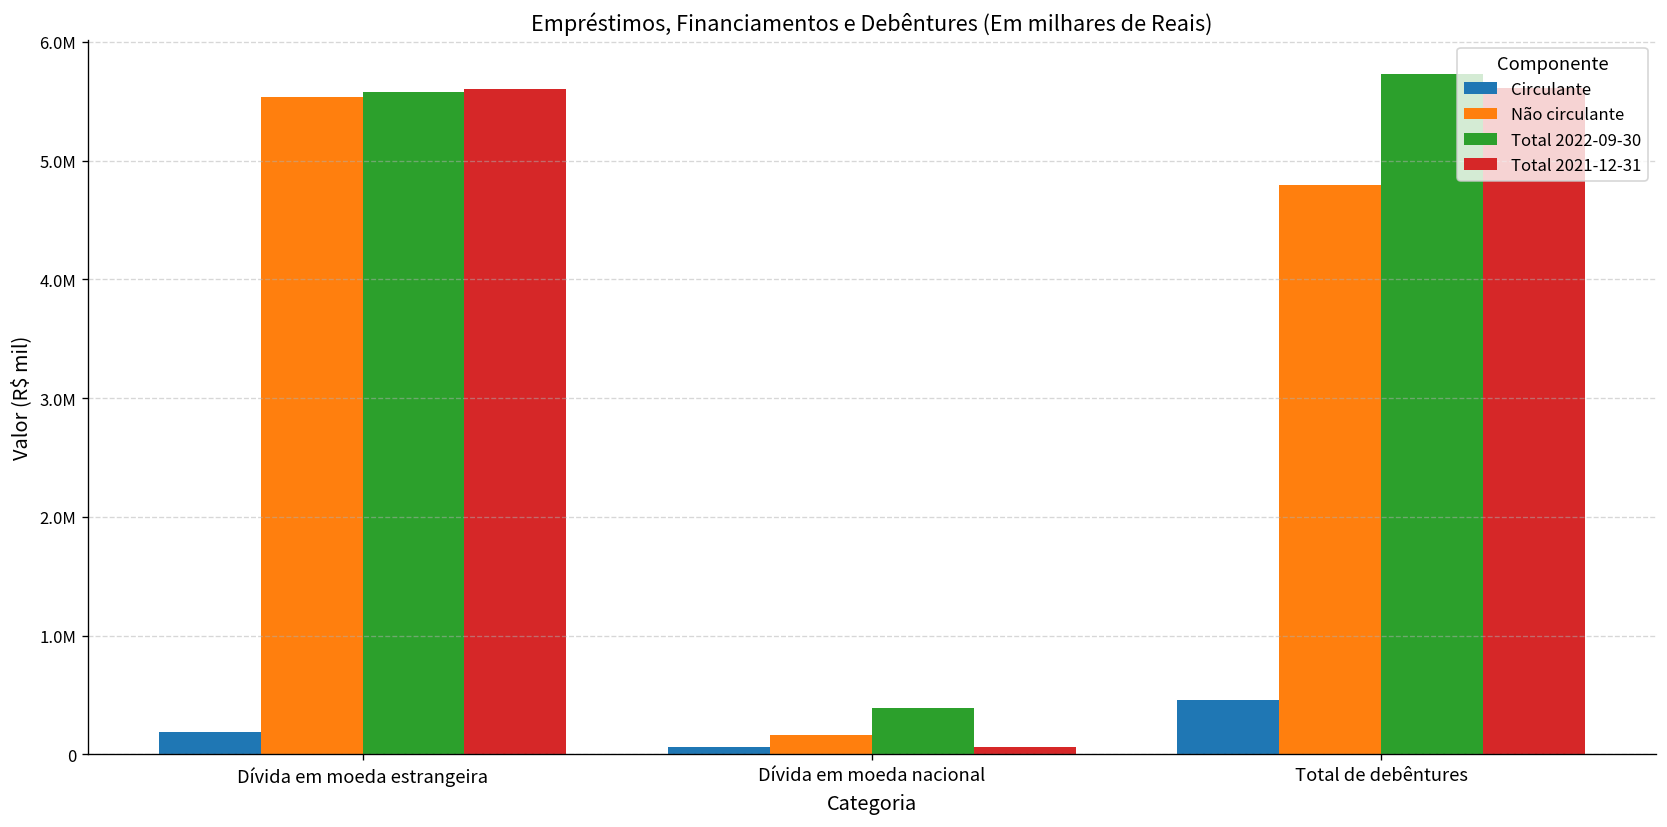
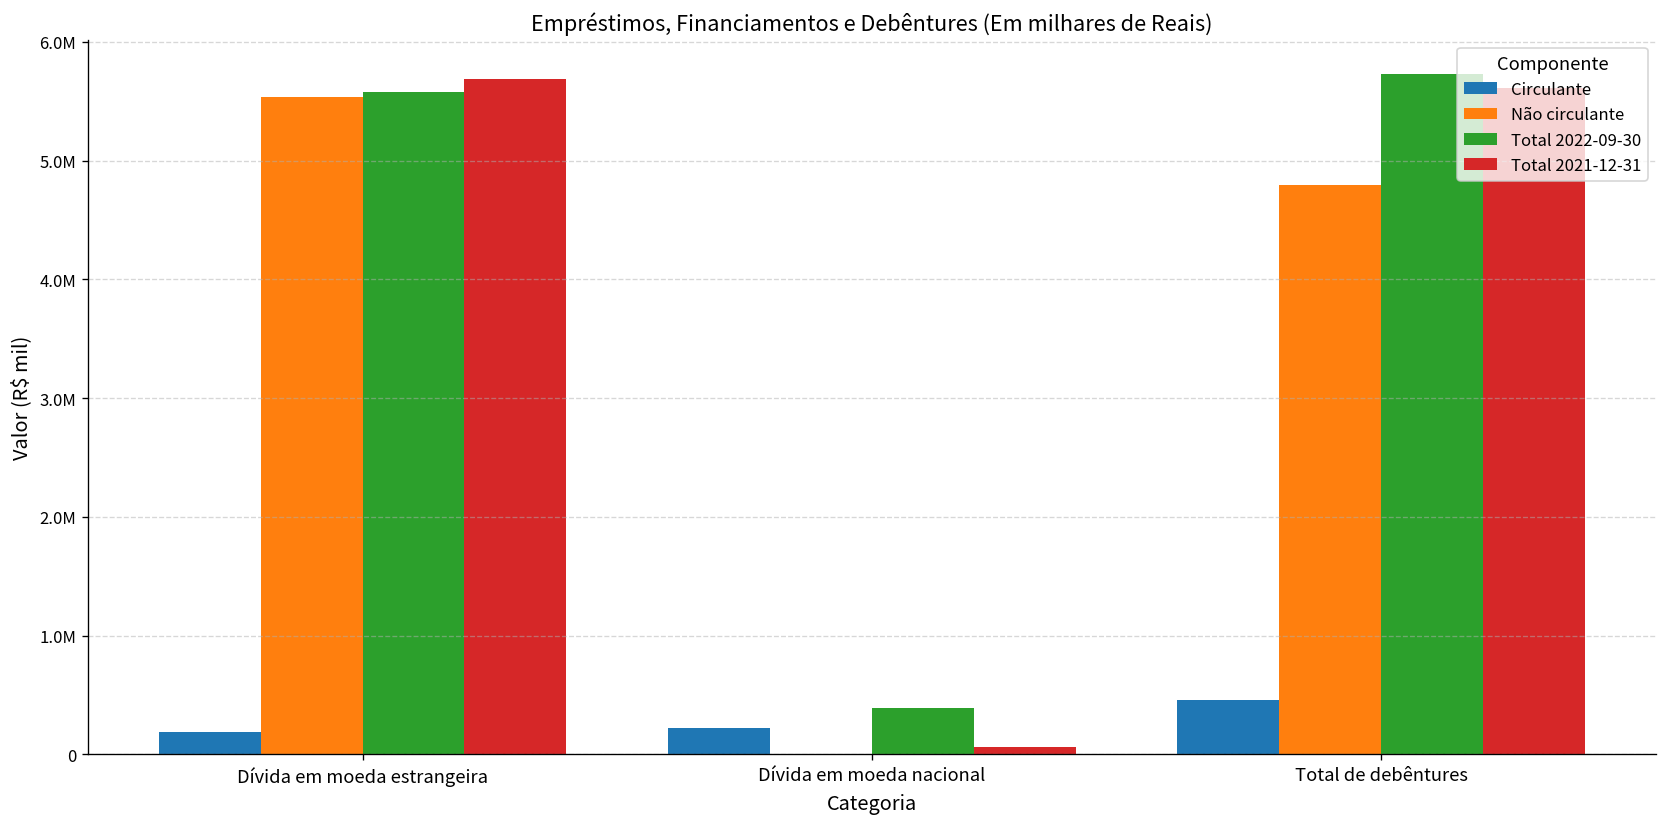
  {
    "Circulante": {
      "Dívida em moeda estrangeira": 200000,
-     "Dívida em moeda nacional": 100000,
+     "Dívida em moeda nacional": 200000,
      "Total de debêntures": 500000
    },
    "Não circulante": {
      "Dívida em moeda estrangeira": 5500000,
-     "Dívida em moeda nacional": 200000,
+     "Dívida em moeda nacional": 0,
      "Total de debêntures": 4800000
    },
    "Total 2022-09-30": {
      "Dívida em moeda estrangeira": 5600000,
      "Dívida em moeda nacional": 400000,
      "Total de debêntures": 5700000
    },
    "Total 2021-12-31": {
-     "Dívida em moeda estrangeira": 5600000,
+     "Dívida em moeda estrangeira": 5700000,
      "Dívida em moeda nacional": 100000
    }
  }
